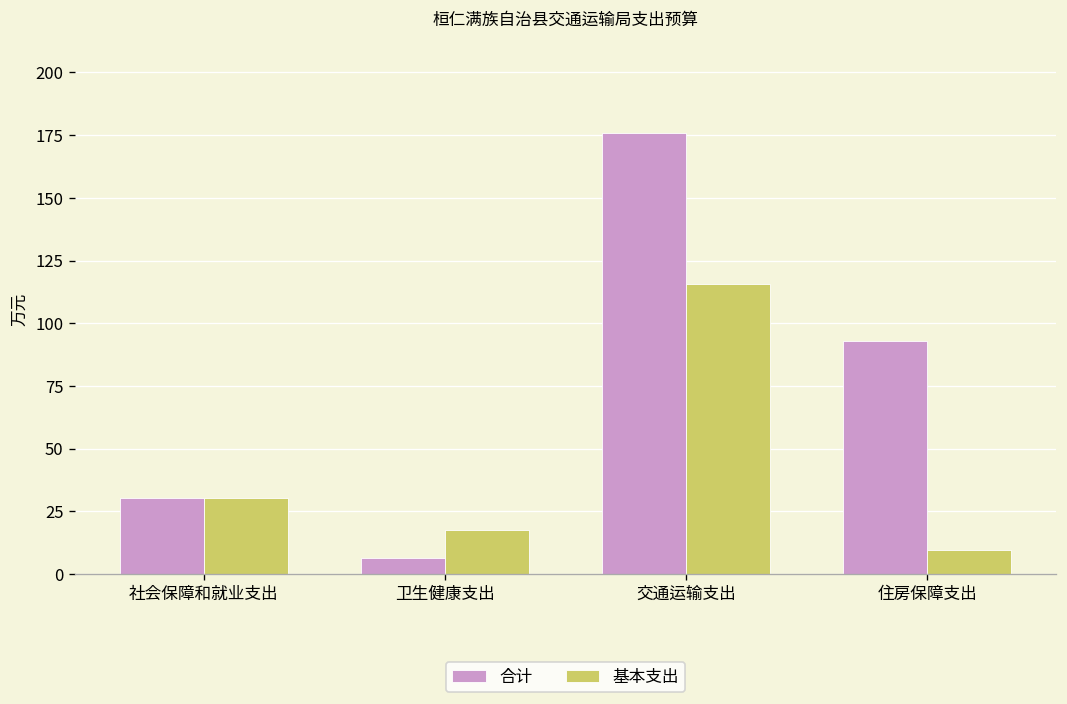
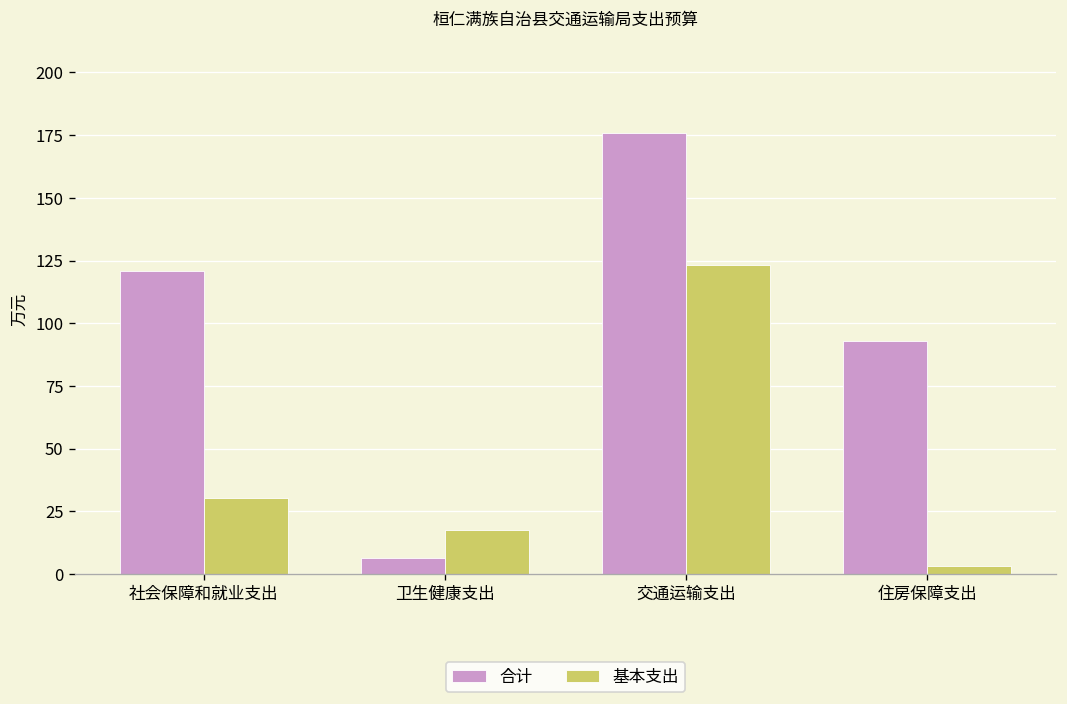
  {
    "合计": {
-     "社会保障和就业支出": 31,
+     "社会保障和就业支出": 121,
      "卫生健康支出": 6,
      "交通运输支出": 176,
      "住房保障支出": 93
    },
    "基本支出": {
      "社会保障和就业支出": 31,
      "卫生健康支出": 18,
-     "交通运输支出": 116,
-     "住房保障支出": 10
+     "交通运输支出": 123,
+     "住房保障支出": 3
    }
  }
